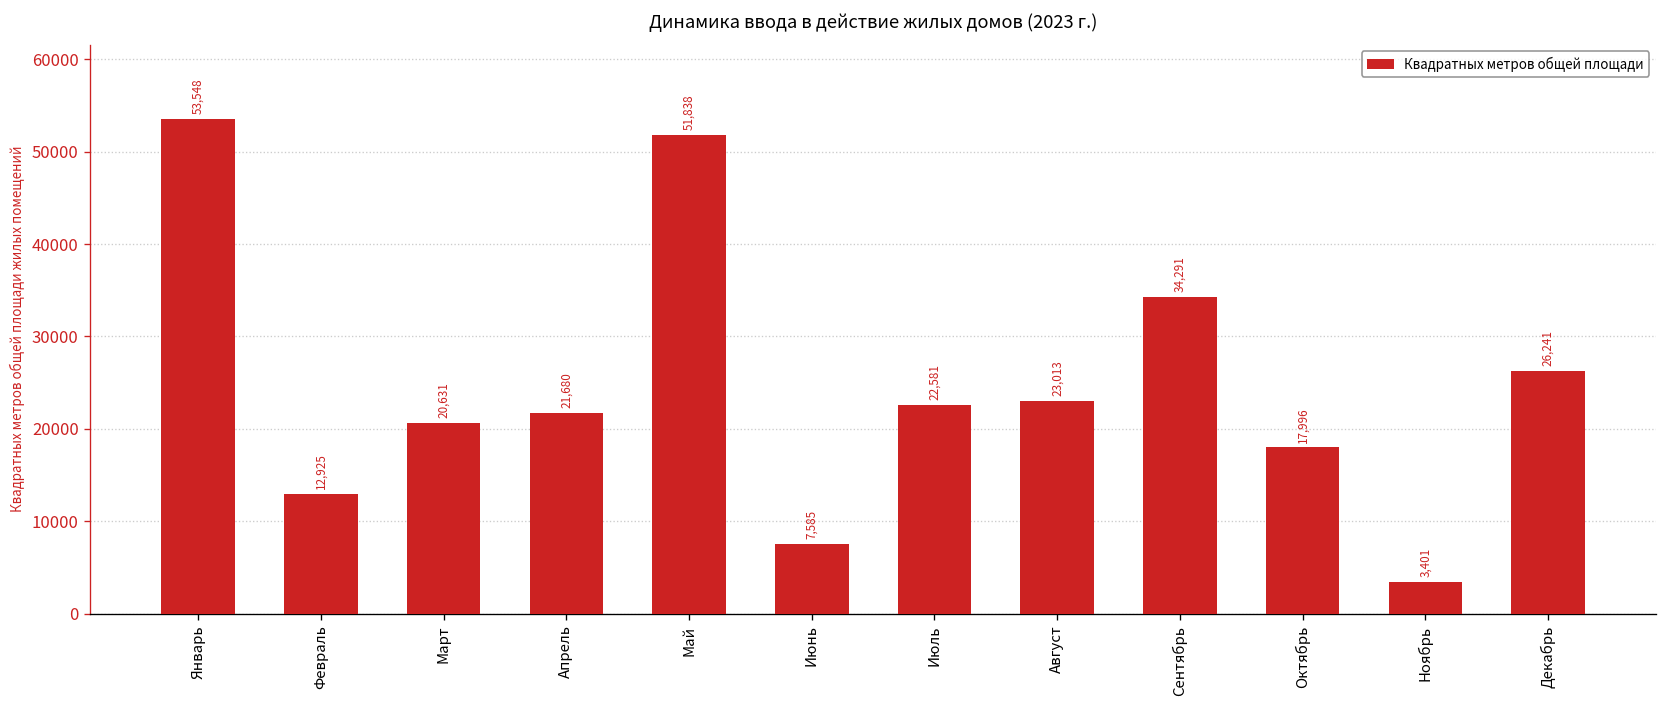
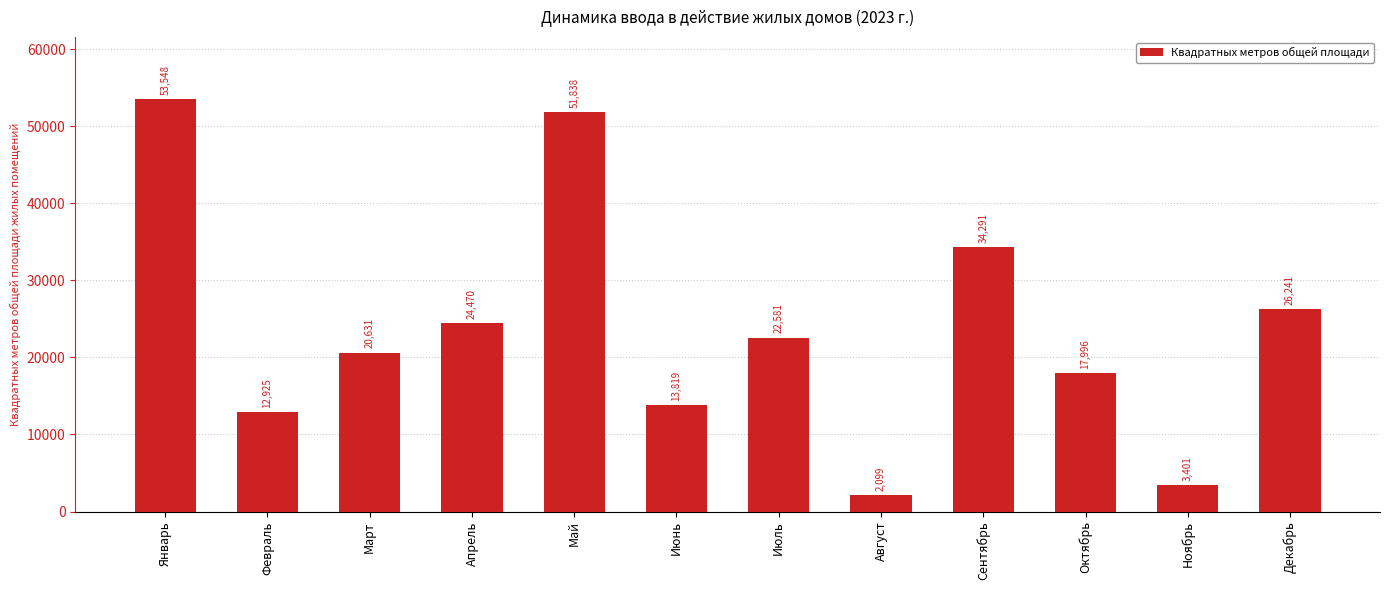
  {
    "Январь": "53,548",
    "Февраль": "12,925",
    "Март": "20,631",
-   "Апрель": "21,680",
+   "Апрель": "24,470",
    "Май": "51,838",
-   "Июнь": "7,585",
+   "Июнь": "13,819",
    "Июль": "22,581",
-   "Август": "23,013",
+   "Август": "2,099",
    "Сентябрь": "34,291",
    "Октябрь": "17,996",
    "Ноябрь": "3,401",
    "Декабрь": "26,241"
  }
